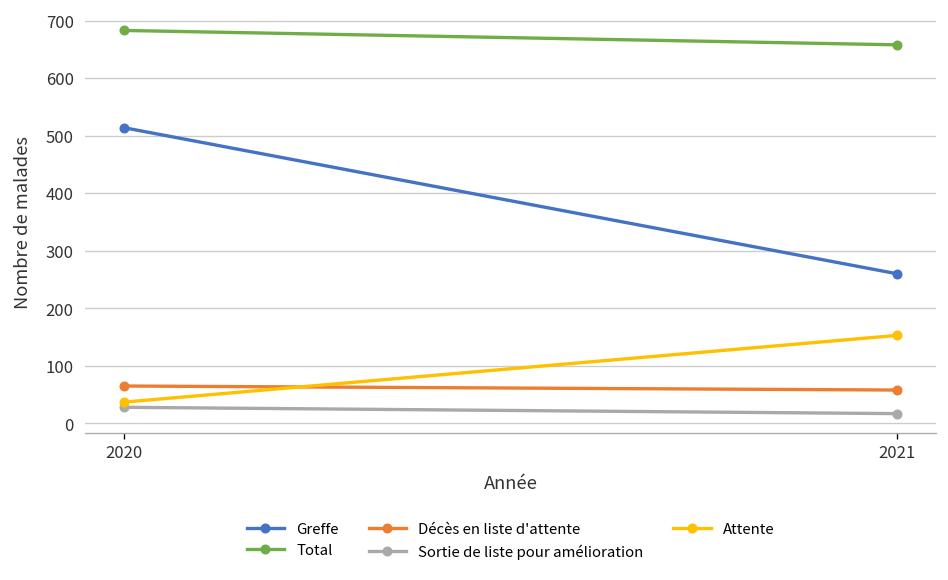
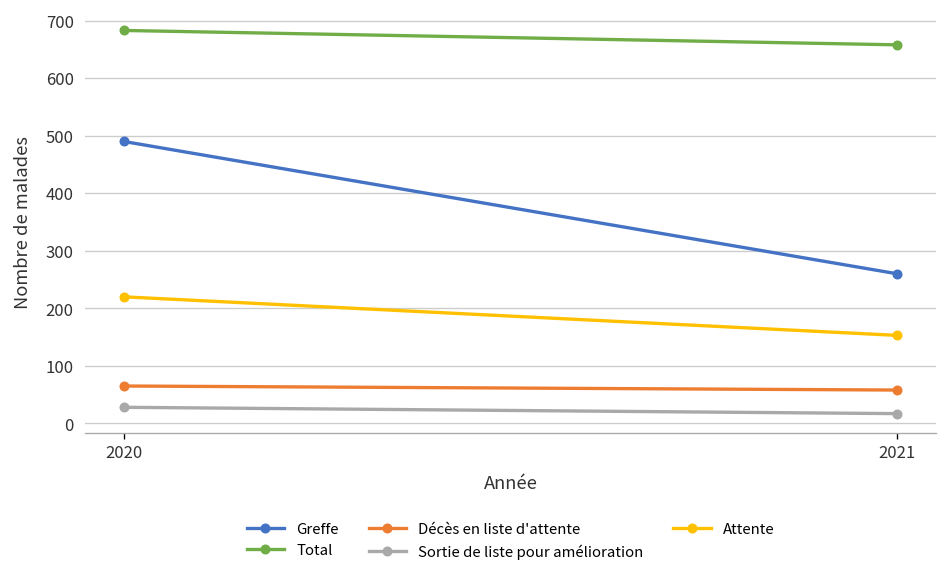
  {
    "Greffe": {
-     "2020": 510,
+     "2020": 490,
      "2021": 260
    },
    "Total": {
      "2020": 680,
      "2021": 660
    },
    "Décès en liste d'attente": {
      "2020": 70,
      "2021": 60
    },
    "Sortie de liste pour amélioration": {
      "2020": 30,
      "2021": 20
    },
    "Attente": {
-     "2020": 40,
+     "2020": 220,
      "2021": 150
    }
  }
